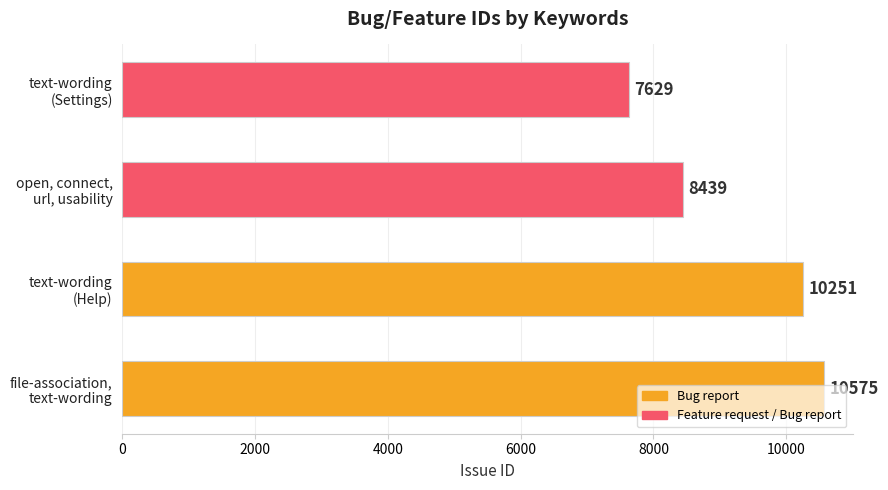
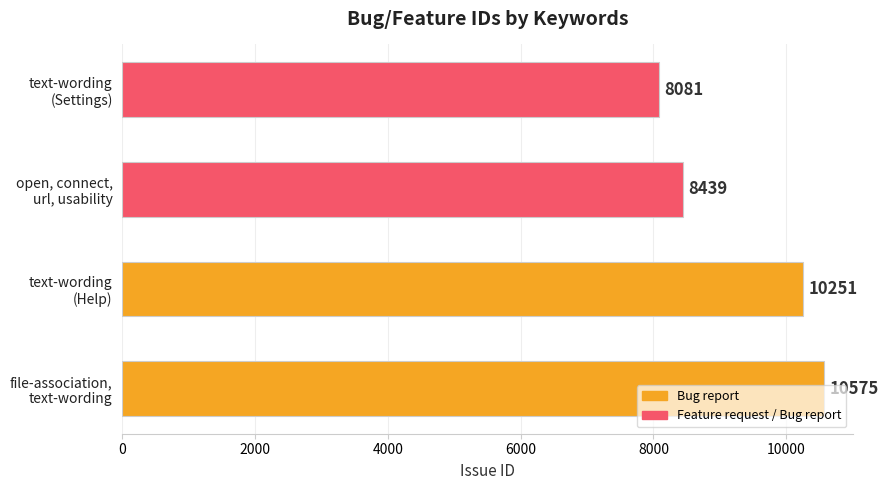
  {
-   "text-wording (Settings)": 7629,
+   "text-wording (Settings)": 8081,
    "open, connect, url, usability": 8439,
    "text-wording (Help)": 10251
  }
